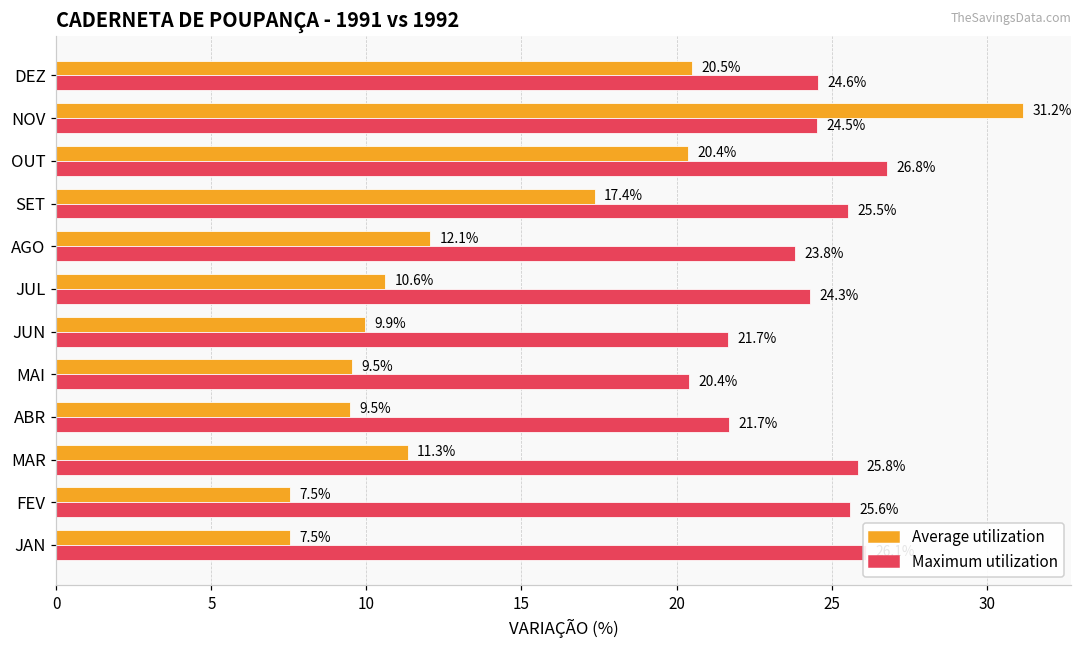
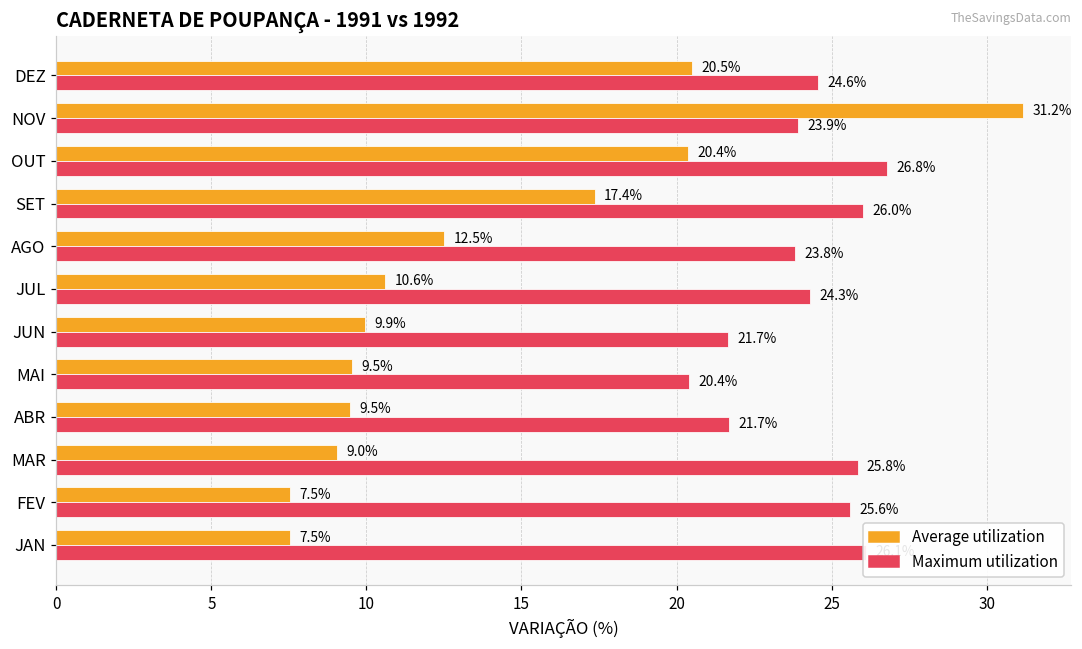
  {
    "Average utilization": {
      "DEZ": "20.5%",
      "NOV": "31.2%",
      "OUT": "20.4%",
      "SET": "17.4%",
-     "AGO": "12.1%",
+     "AGO": "12.5%",
      "JUL": "10.6%",
      "JUN": "9.9%",
      "MAI": "9.5%",
      "ABR": "9.5%",
-     "MAR": "11.3%",
+     "MAR": "9.0%",
      "FEV": "7.5%",
      "JAN": "7.5%"
    },
    "Maximum utilization": {
      "DEZ": "24.6%",
-     "NOV": "24.5%",
+     "NOV": "23.9%",
      "OUT": "26.8%",
-     "SET": "25.5%",
+     "SET": "26.0%",
      "AGO": "23.8%",
      "JUL": "24.3%",
      "JUN": "21.7%",
      "MAI": "20.4%",
      "ABR": "21.7%",
      "MAR": "25.8%",
      "FEV": "25.6%"
    }
  }
